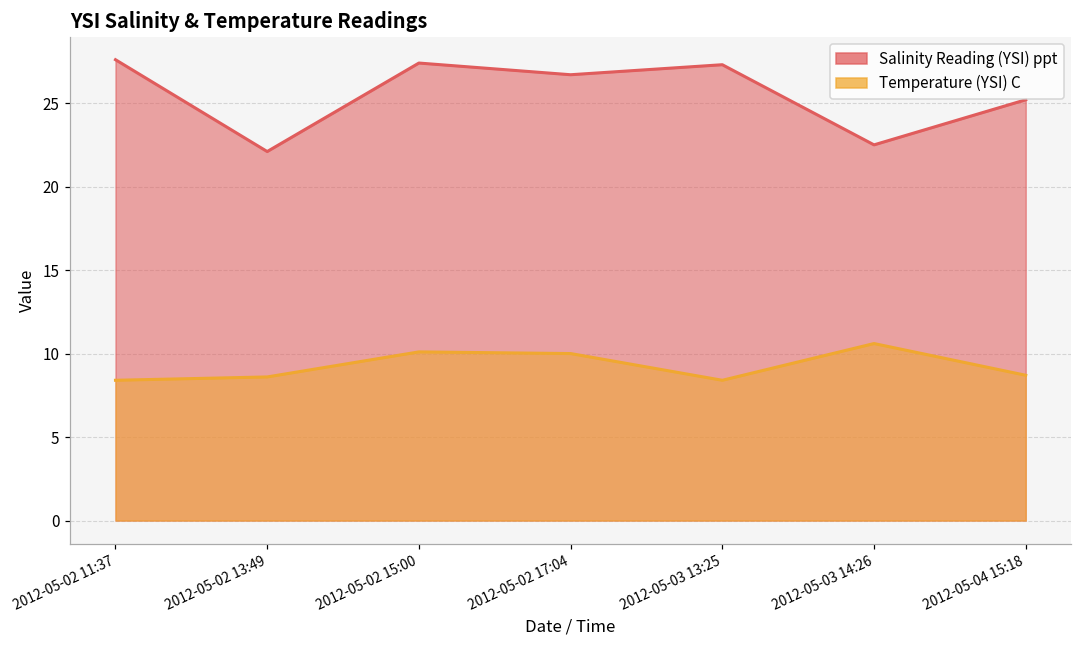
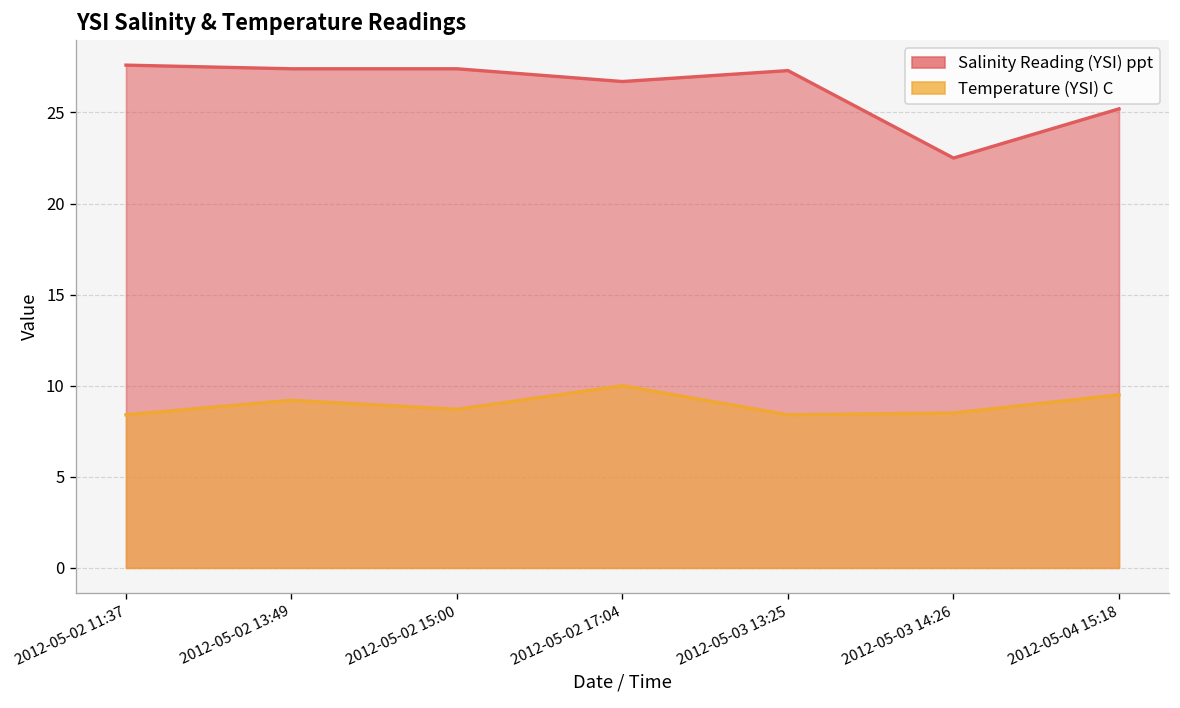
  {
    "Salinity Reading (YSI) ppt": {
      "2012-05-02 11:37": 27.6,
-     "2012-05-02 13:49": 22.1,
+     "2012-05-02 13:49": 27.4,
      "2012-05-02 15:00": 27.4,
      "2012-05-02 17:04": 26.7,
      "2012-05-03 13:25": 27.3,
      "2012-05-03 14:26": 22.5,
      "2012-05-04 15:18": 25.2
    },
    "Temperature (YSI) C": {
      "2012-05-02 11:37": 8.4,
-     "2012-05-02 13:49": 8.6,
-     "2012-05-02 15:00": 10.1,
+     "2012-05-02 13:49": 9.2,
+     "2012-05-02 15:00": 8.7,
      "2012-05-02 17:04": 10.0,
      "2012-05-03 13:25": 8.4,
-     "2012-05-03 14:26": 10.6,
-     "2012-05-04 15:18": 8.7
+     "2012-05-03 14:26": 8.5,
+     "2012-05-04 15:18": 9.5
    }
  }
